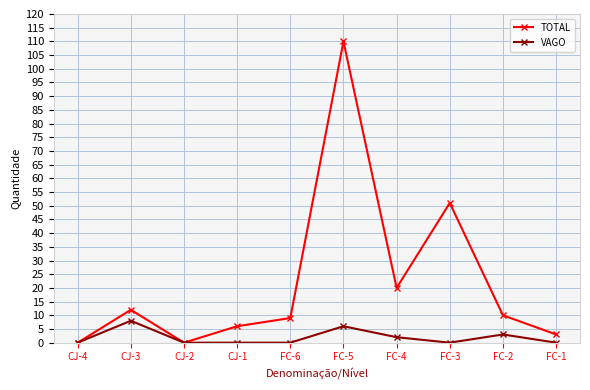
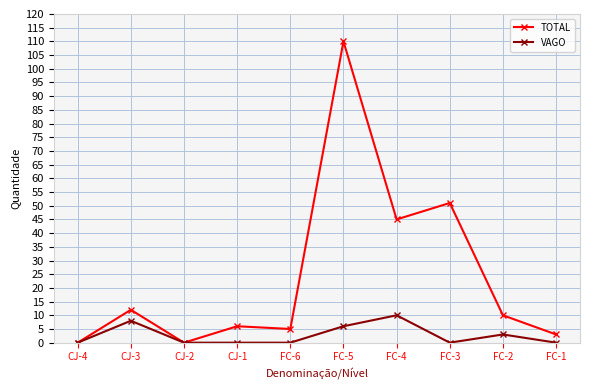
  {
    "TOTAL": {
      "CJ-3": 12,
      "CJ-1": 6,
-     "FC-6": 9,
+     "FC-6": 5,
      "FC-5": 110,
-     "FC-4": 20,
+     "FC-4": 45,
      "FC-3": 51,
      "FC-2": 10,
      "FC-1": 3
    },
    "VAGO": {
      "CJ-3": 8,
      "CJ-1": 0,
      "FC-6": 0,
      "FC-5": 6,
-     "FC-4": 2,
+     "FC-4": 10,
      "FC-3": 0,
      "FC-2": 3,
      "FC-1": 0
    }
  }
